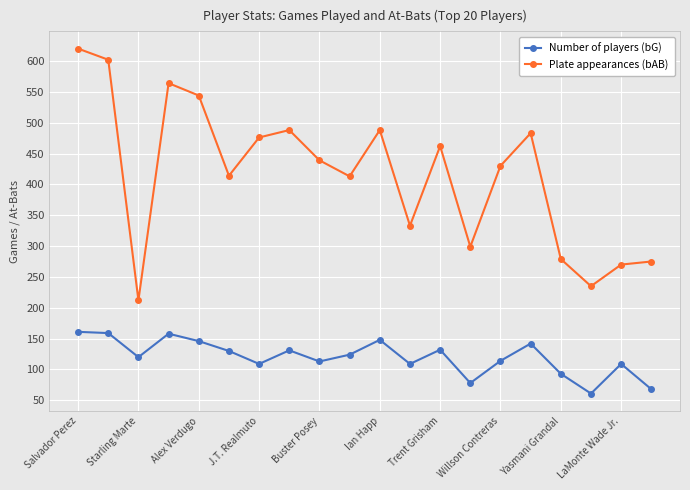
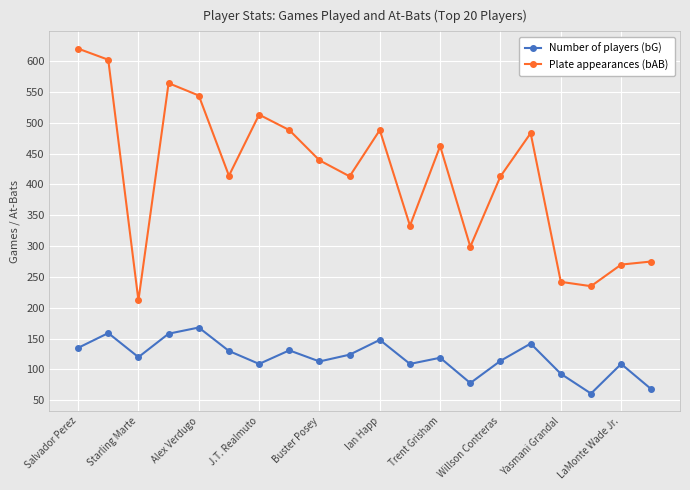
  {
    "Number of players (bG)": {
-     "Salvador Perez": 160,
+     "Salvador Perez": 140,
      "Starling Marte": 120,
-     "Alex Verdugo": 150,
+     "Alex Verdugo": 170,
      "J.T. Realmuto": 110,
      "Buster Posey": 110,
      "Ian Happ": 150,
-     "Trent Grisham": 130,
+     "Trent Grisham": 120,
      "Willson Contreras": 110,
      "Yasmani Grandal": 90,
      "LaMonte Wade Jr.": 110
    },
    "Plate appearances (bAB)": {
      "Salvador Perez": 620,
      "Starling Marte": 210,
      "Alex Verdugo": 540,
-     "J.T. Realmuto": 480,
+     "J.T. Realmuto": 510,
      "Buster Posey": 440,
      "Ian Happ": 490,
      "Trent Grisham": 460,
-     "Willson Contreras": 430,
-     "Yasmani Grandal": 280,
+     "Willson Contreras": 410,
+     "Yasmani Grandal": 240,
      "LaMonte Wade Jr.": 270
    }
  }
